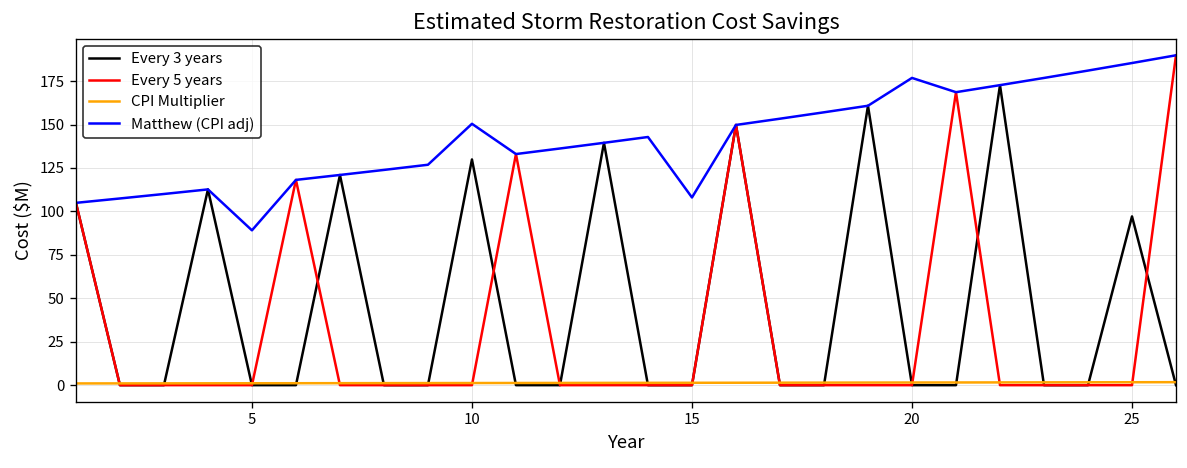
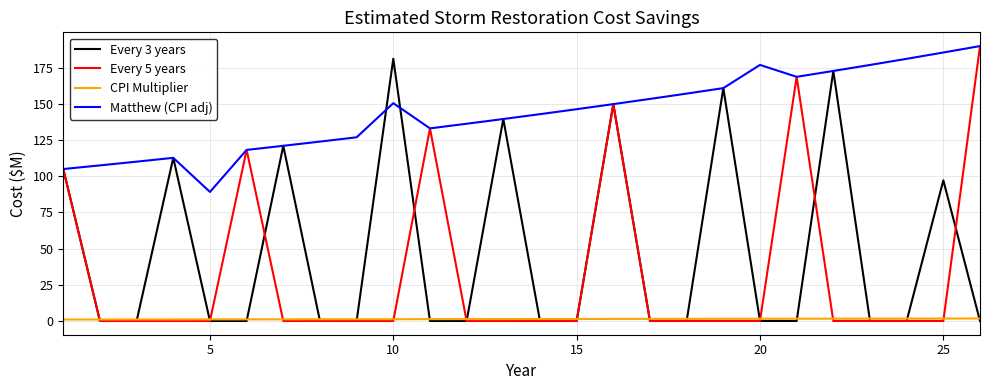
  {
    "Every 3 years": {
-     "10": 130,
+     "10": 181,
      "25": 97
    },
    "Matthew (CPI adj)": {
      "5": 89,
      "10": 150,
-     "15": 108,
+     "15": 146,
      "20": 177,
      "25": 185
    }
  }
